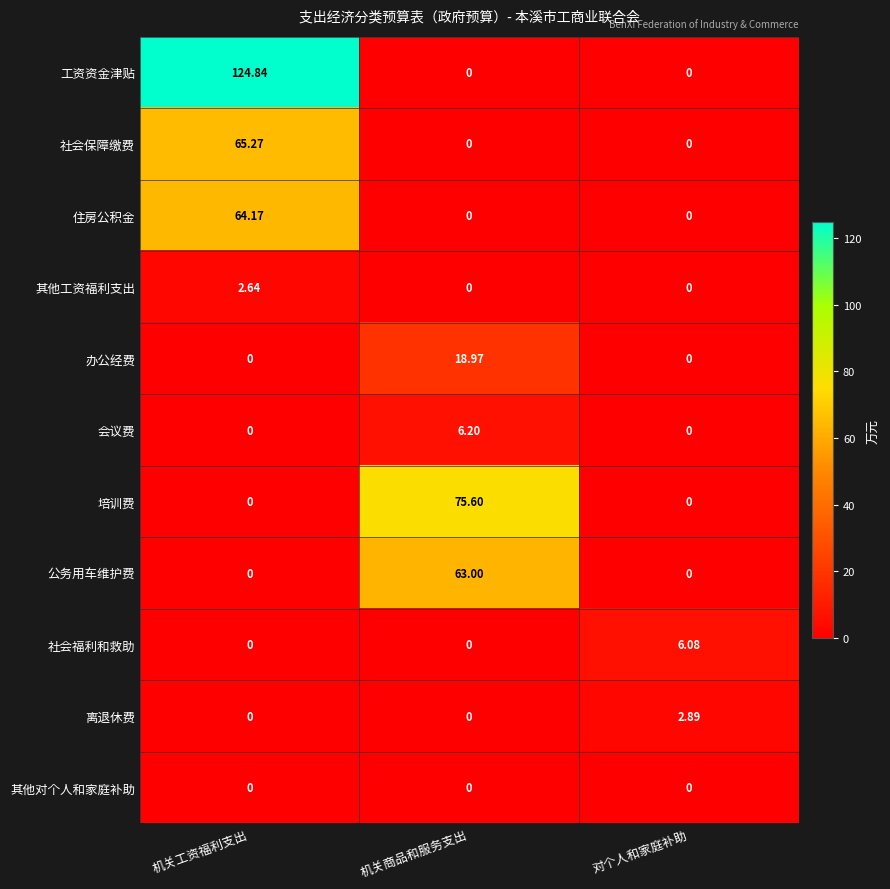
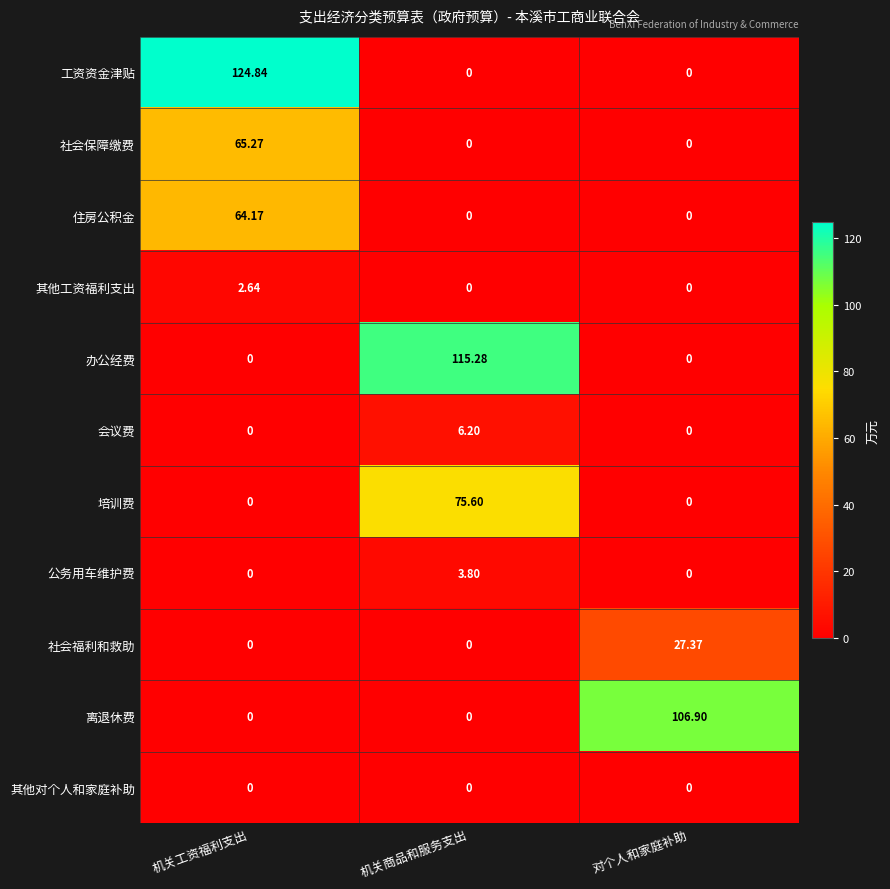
  {
    "工资资金津贴": {
      "机关工资福利支出": 124.84,
      "机关商品和服务支出": 0,
      "对个人和家庭补助": 0
    },
    "社会保障缴费": {
      "机关工资福利支出": 65.27,
      "机关商品和服务支出": 0,
      "对个人和家庭补助": 0
    },
    "住房公积金": {
      "机关工资福利支出": 64.17,
      "机关商品和服务支出": 0,
      "对个人和家庭补助": 0
    },
    "其他工资福利支出": {
      "机关工资福利支出": 2.64,
      "机关商品和服务支出": 0,
      "对个人和家庭补助": 0
    },
    "办公经费": {
      "机关工资福利支出": 0,
-     "机关商品和服务支出": 18.97,
+     "机关商品和服务支出": 115.28,
      "对个人和家庭补助": 0
    },
    "会议费": {
      "机关工资福利支出": 0,
      "机关商品和服务支出": 6.20,
      "对个人和家庭补助": 0
    },
    "培训费": {
      "机关工资福利支出": 0,
      "机关商品和服务支出": 75.60,
      "对个人和家庭补助": 0
    },
    "公务用车维护费": {
      "机关工资福利支出": 0,
-     "机关商品和服务支出": 63.00,
+     "机关商品和服务支出": 3.80,
      "对个人和家庭补助": 0
    },
    "社会福利和救助": {
      "机关工资福利支出": 0,
      "机关商品和服务支出": 0,
-     "对个人和家庭补助": 6.08
+     "对个人和家庭补助": 27.37
    },
    "离退休费": {
      "机关工资福利支出": 0,
      "机关商品和服务支出": 0,
-     "对个人和家庭补助": 2.89
+     "对个人和家庭补助": 106.90
    },
    "其他对个人和家庭补助": {
      "机关工资福利支出": 0,
      "机关商品和服务支出": 0,
      "对个人和家庭补助": 0
    }
  }
